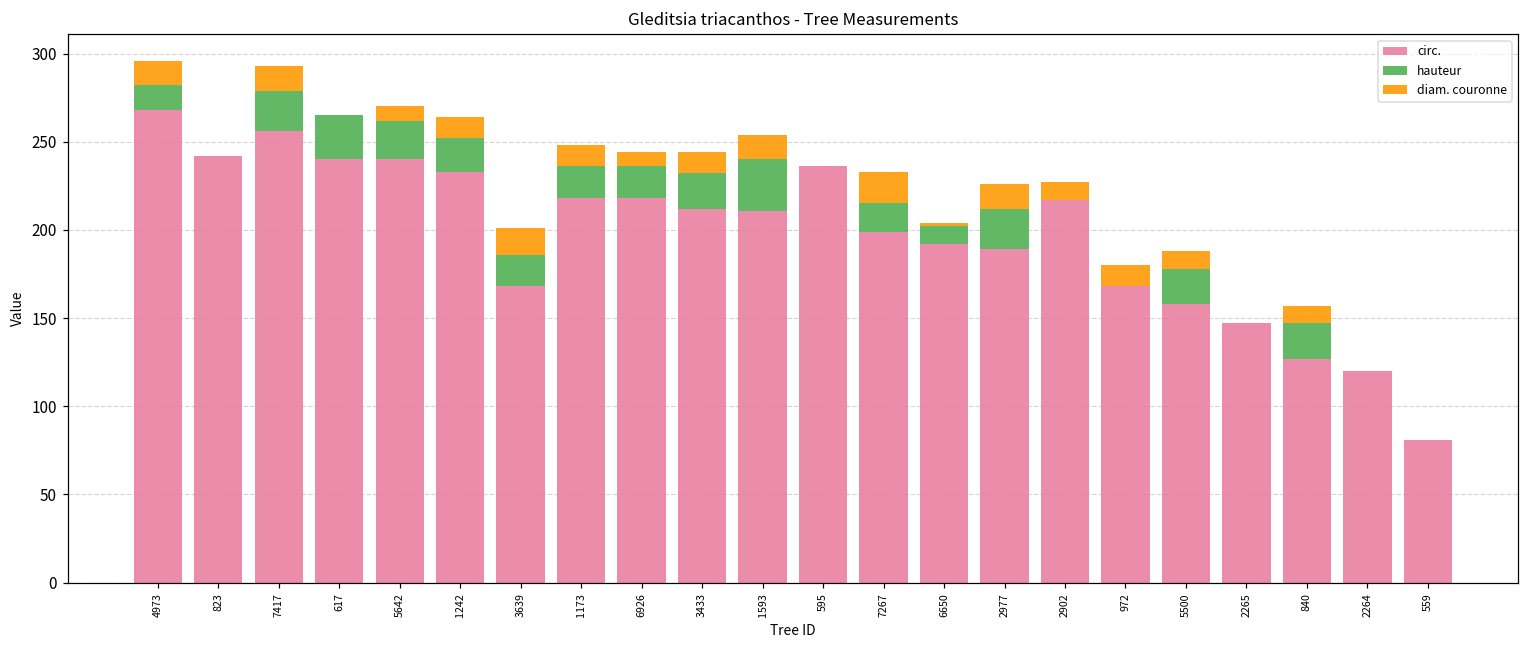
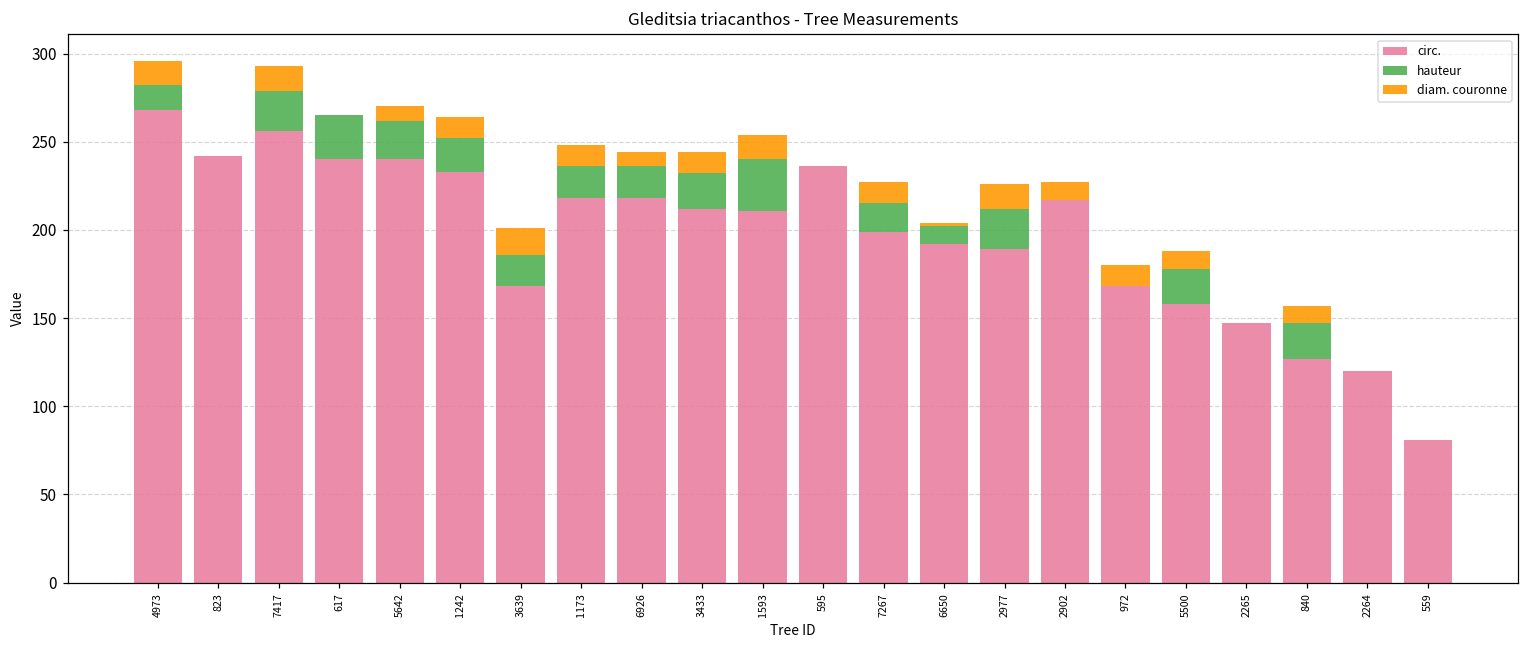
  {
    "circ.": {
      "4973": 268,
      "823": 242,
      "7417": 256,
      "617": 240,
      "5642": 240,
      "1242": 233,
      "3639": 168,
      "1173": 218,
      "6926": 218,
      "3433": 212,
      "1593": 211,
      "595": 236,
      "7267": 199,
      "6650": 192,
      "2977": 189,
      "2902": 217,
      "972": 168,
      "5500": 158,
      "2265": 147,
      "840": 127,
      "2264": 120,
      "559": 81
    },
    "hauteur": {
      "4973": 14,
      "823": 0,
      "7417": 23,
      "617": 25,
      "5642": 22,
      "1242": 19,
      "3639": 18,
      "1173": 18,
      "6926": 18,
      "3433": 20,
      "1593": 29,
      "595": 0,
      "7267": 16,
      "6650": 10,
      "2977": 23,
      "2902": 0,
      "972": 0,
      "5500": 20,
      "2265": 0,
      "840": 20,
      "2264": 0,
      "559": 0
    },
    "diam. couronne": {
      "4973": 14,
      "823": 0,
      "7417": 14,
      "617": 0,
      "5642": 8,
      "1242": 12,
      "3639": 15,
      "1173": 12,
      "6926": 8,
      "3433": 12,
      "1593": 14,
      "595": 0,
-     "7267": 18,
+     "7267": 12,
      "6650": 2,
      "2977": 14,
      "2902": 10,
      "972": 12,
      "5500": 10,
      "2265": 0,
      "840": 10,
      "2264": 0,
      "559": 0
    }
  }
